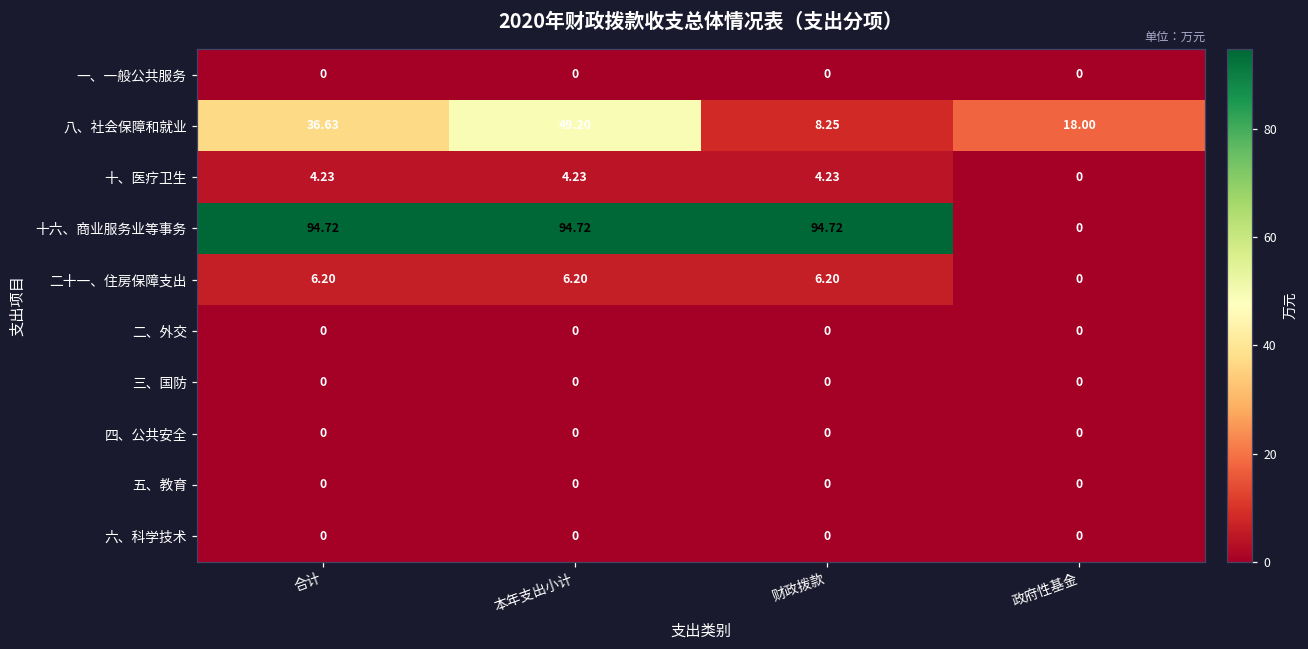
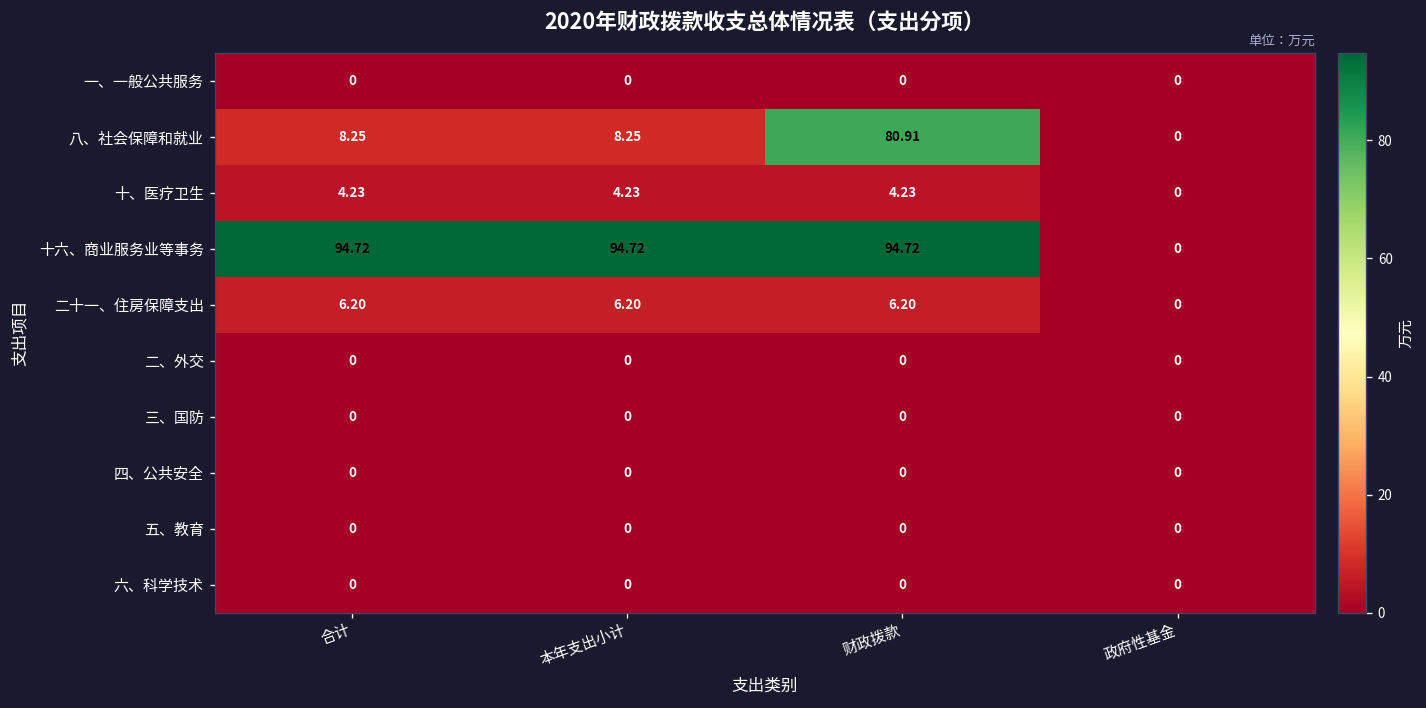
  {
    "一、一般公共服务": {
      "合计": 0,
      "本年支出小计": 0,
      "财政拨款": 0,
      "政府性基金": 0
    },
    "八、社会保障和就业": {
-     "合计": 36.63,
-     "本年支出小计": 49.20,
-     "财政拨款": 8.25,
-     "政府性基金": 18.00
+     "合计": 8.25,
+     "本年支出小计": 8.25,
+     "财政拨款": 80.91,
+     "政府性基金": 0
    },
    "十、医疗卫生": {
      "合计": 4.23,
      "本年支出小计": 4.23,
      "财政拨款": 4.23,
      "政府性基金": 0
    },
    "十六、商业服务业等事务": {
      "合计": 94.72,
      "本年支出小计": 94.72,
      "财政拨款": 94.72,
      "政府性基金": 0
    },
    "二十一、住房保障支出": {
      "合计": 6.20,
      "本年支出小计": 6.20,
      "财政拨款": 6.20,
      "政府性基金": 0
    },
    "二、外交": {
      "合计": 0,
      "本年支出小计": 0,
      "财政拨款": 0,
      "政府性基金": 0
    },
    "三、国防": {
      "合计": 0,
      "本年支出小计": 0,
      "财政拨款": 0,
      "政府性基金": 0
    },
    "四、公共安全": {
      "合计": 0,
      "本年支出小计": 0,
      "财政拨款": 0,
      "政府性基金": 0
    },
    "五、教育": {
      "合计": 0,
      "本年支出小计": 0,
      "财政拨款": 0,
      "政府性基金": 0
    },
    "六、科学技术": {
      "合计": 0,
      "本年支出小计": 0,
      "财政拨款": 0,
      "政府性基金": 0
    }
  }
